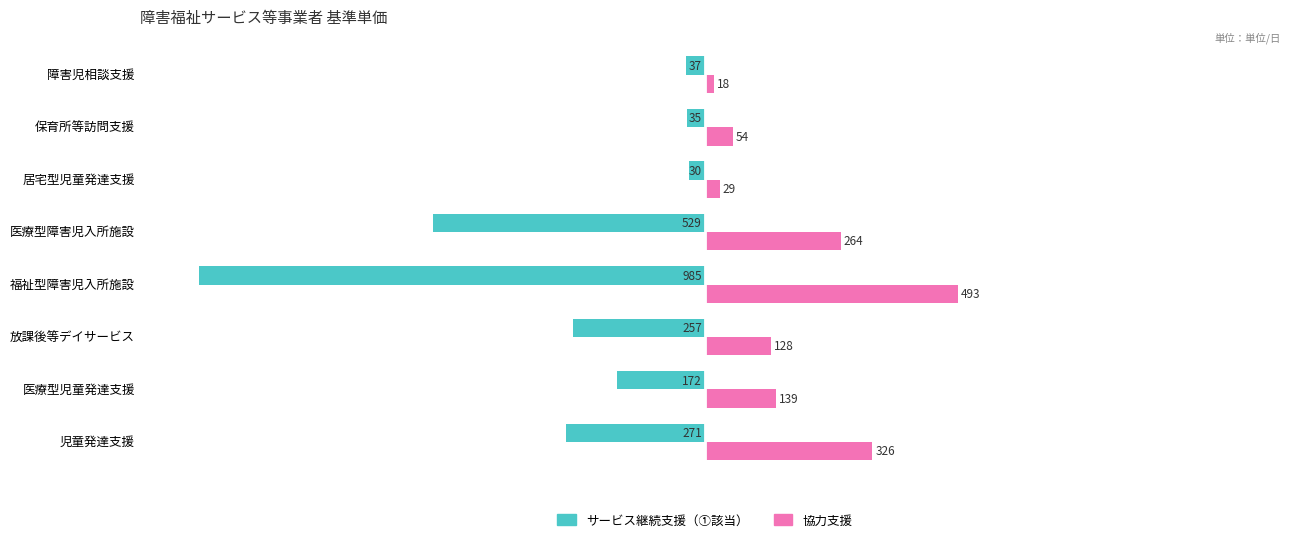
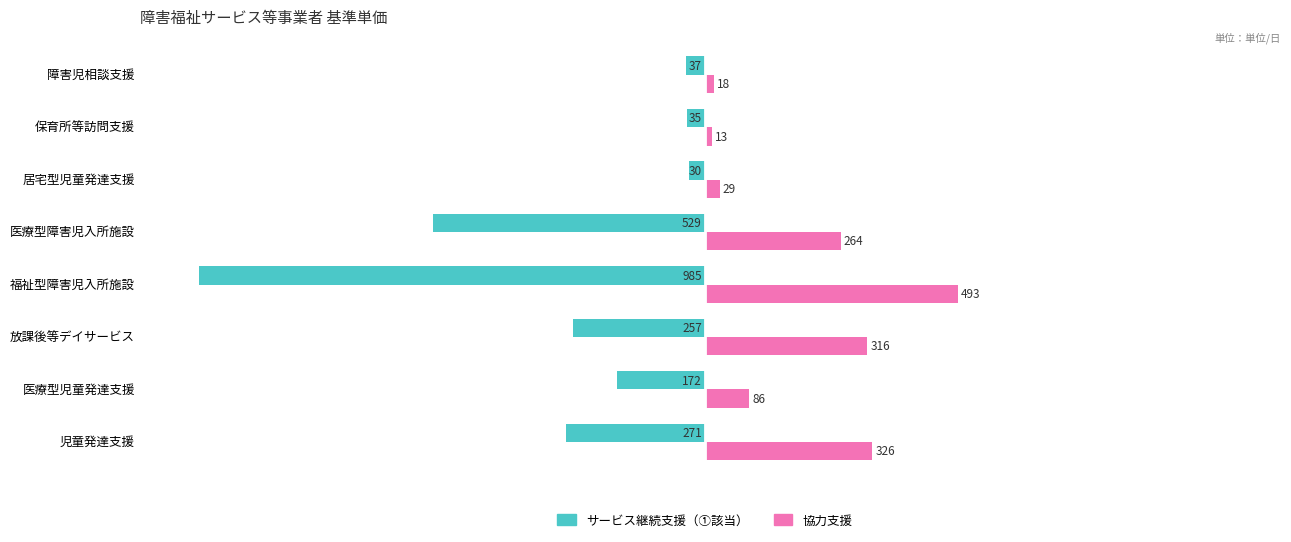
  {
    "協力支援": {
      "障害児相談支援": 18,
-     "保育所等訪問支援": 54,
+     "保育所等訪問支援": 13,
      "居宅型児童発達支援": 29,
      "医療型障害児入所施設": 264,
      "福祉型障害児入所施設": 493,
-     "放課後等デイサービス": 128,
-     "医療型児童発達支援": 139,
+     "放課後等デイサービス": 316,
+     "医療型児童発達支援": 86,
      "児童発達支援": 326
    }
  }
